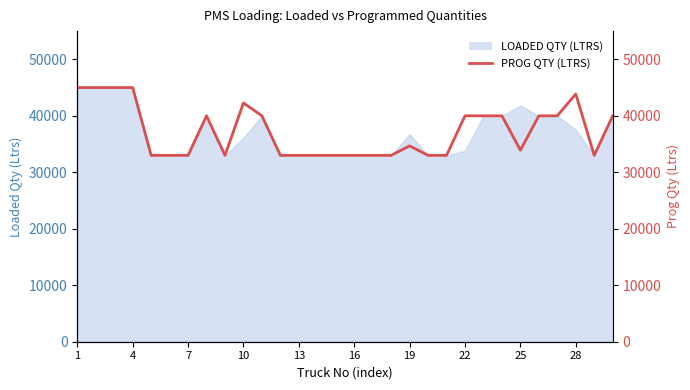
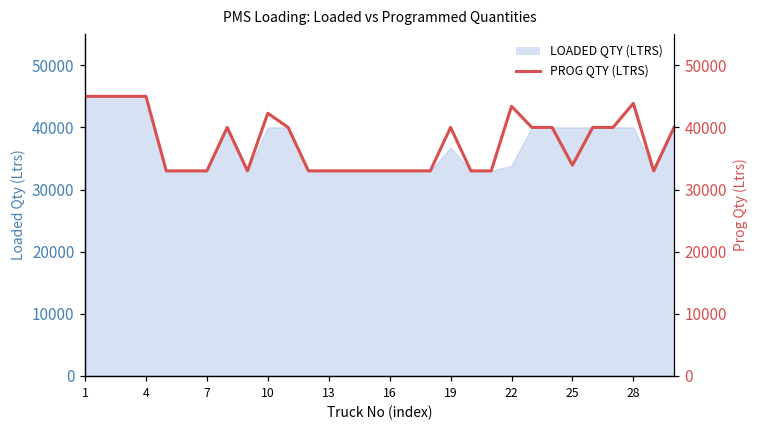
  {
    "LOADED QTY (LTRS)": {
      "1": 45000,
      "4": 45000,
      "7": 33000,
-     "10": 36000,
+     "10": 40000,
      "13": 33000,
      "16": 33000,
      "19": 37000,
      "22": 34000,
-     "25": 42000,
-     "28": 38000
+     "25": 40000,
+     "28": 40000
    },
    "PROG QTY (LTRS)": {
      "1": 45000,
      "4": 45000,
      "7": 33000,
      "10": 42000,
      "13": 33000,
      "16": 33000,
-     "19": 35000,
-     "22": 40000,
+     "19": 40000,
+     "22": 43000,
      "25": 34000,
      "28": 44000
    }
  }
